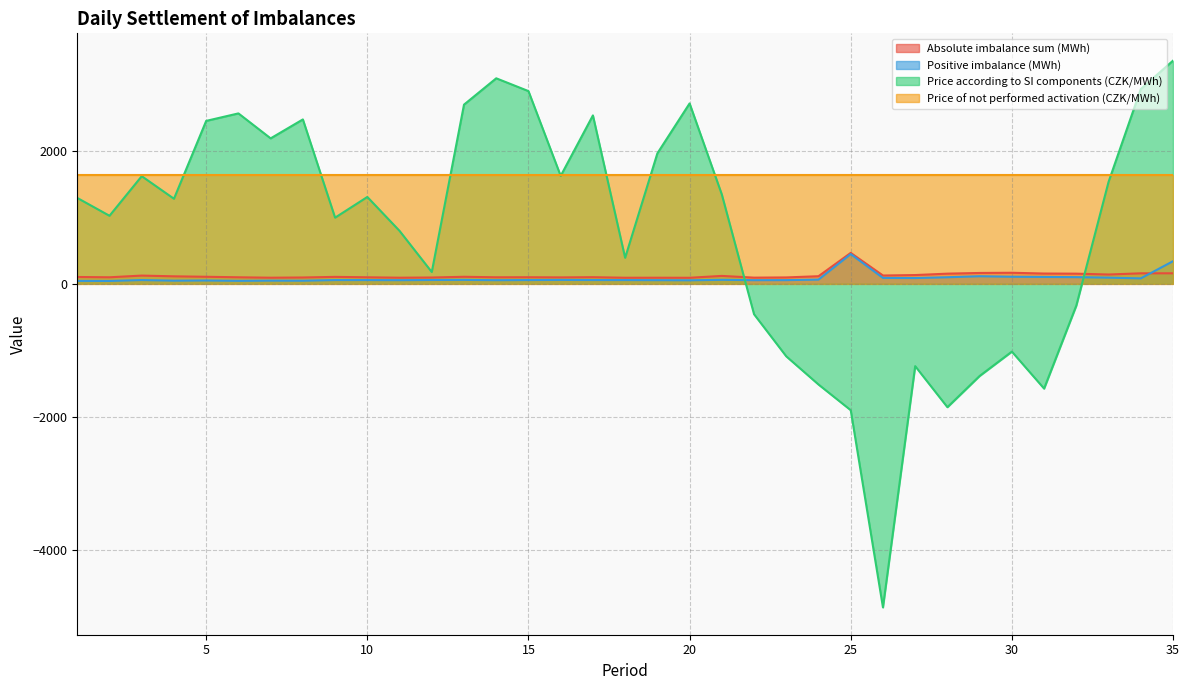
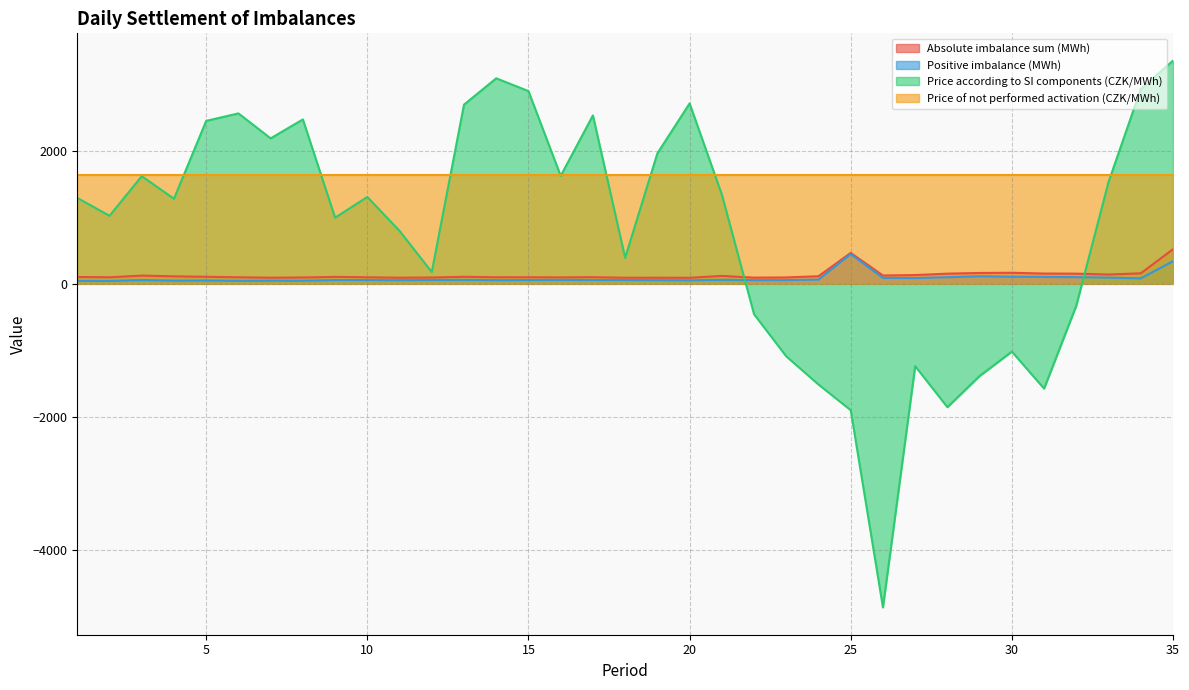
  {
    "Absolute imbalance sum (MWh)": {
      "5": 100,
      "10": 100,
      "15": 100,
      "30": 200,
-     "35": 200
+     "35": 500
    },
    "Positive imbalance (MWh)": {
      "5": 0,
      "10": 100,
      "15": 100,
      "30": 100,
      "35": 300
    },
    "Price of not performed activation (CZK/MWh)": {
      "5": 1600,
      "10": 1600,
      "15": 1600,
      "20": 1600,
      "25": 1600,
      "30": 1600,
      "35": 1600
    }
  }
